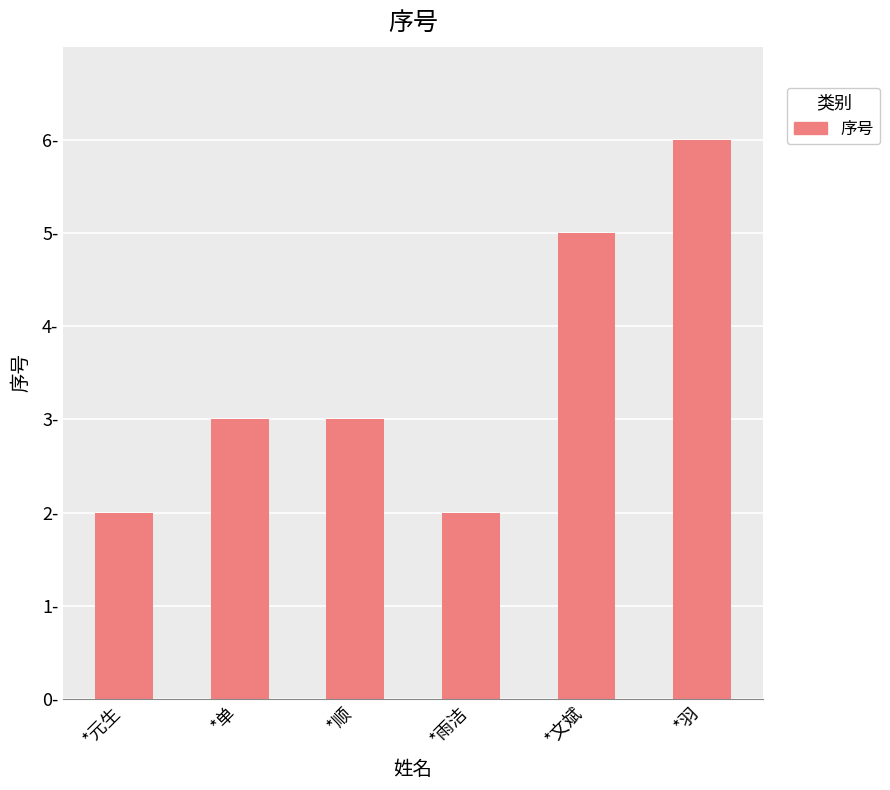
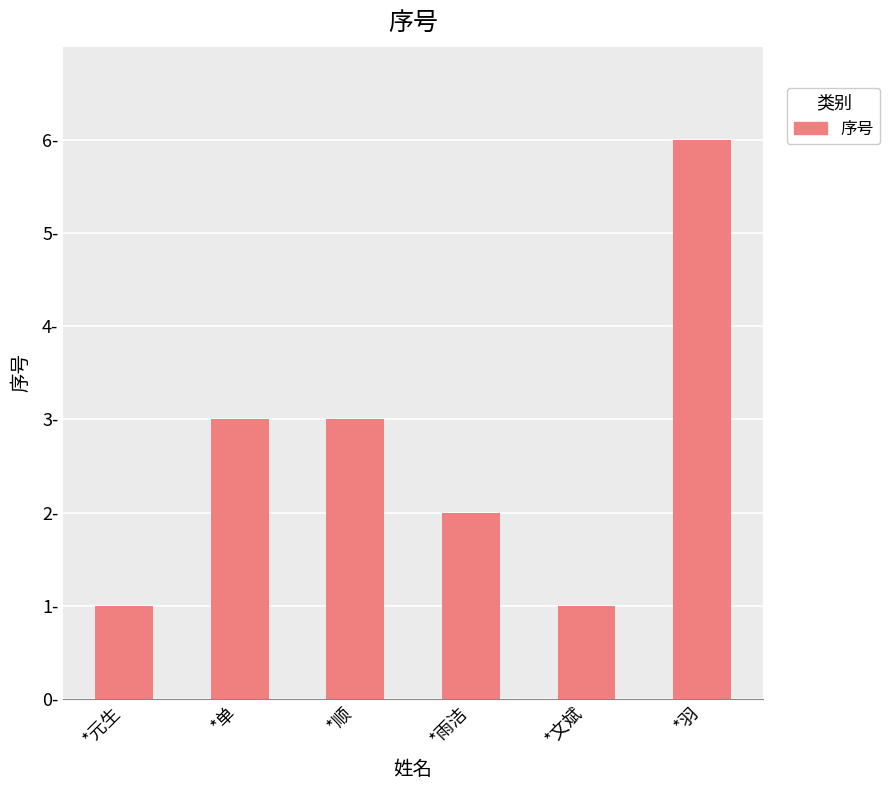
  {
-   "*元生": "2-",
+   "*元生": "1-",
    "*单": "3-",
    "*顺": "3-",
    "*雨洁": "2-",
-   "*文斌": "5-",
+   "*文斌": "1-",
    "*羽": "6-"
  }
